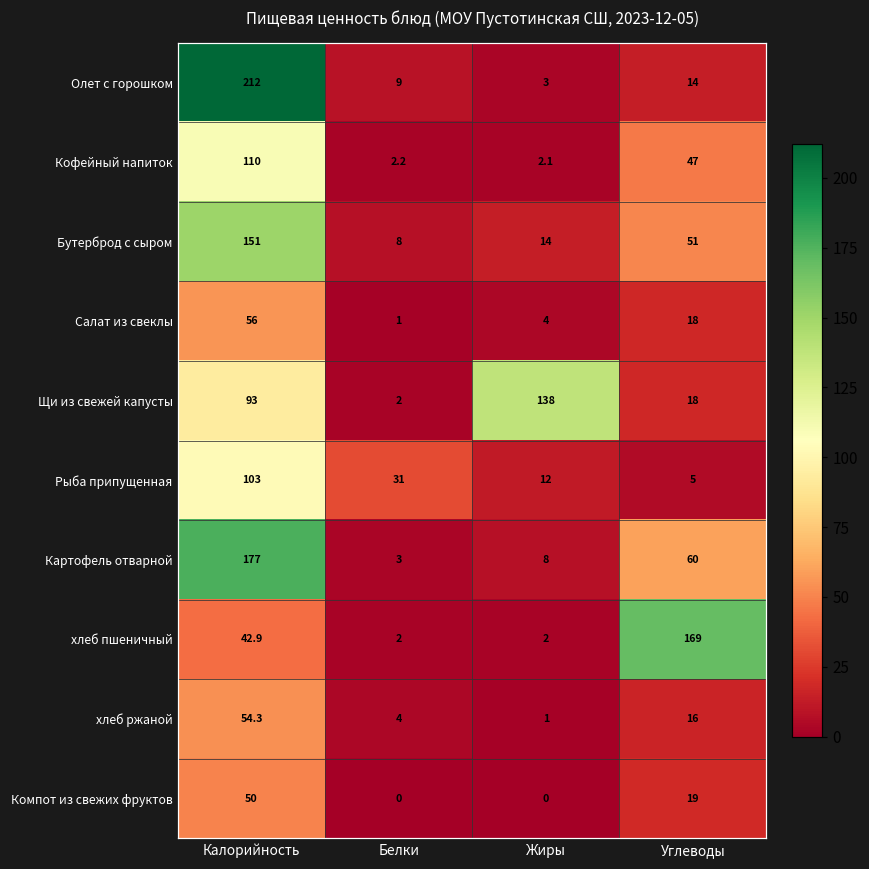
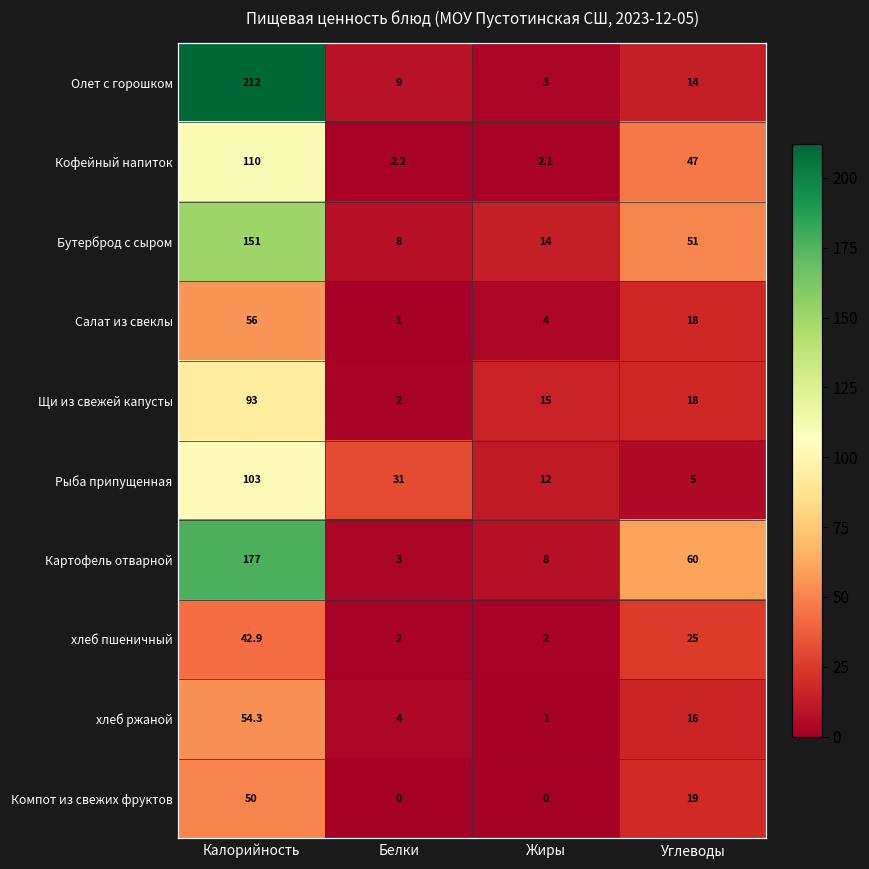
  {
    "Олет с горошком": {
      "Калорийность": 212,
      "Белки": 9,
      "Жиры": 3,
      "Углеводы": 14
    },
    "Кофейный напиток": {
      "Калорийность": 110,
      "Белки": 2.2,
      "Жиры": 2.1,
      "Углеводы": 47
    },
    "Бутерброд с сыром": {
      "Калорийность": 151,
      "Белки": 8,
      "Жиры": 14,
      "Углеводы": 51
    },
    "Салат из свеклы": {
      "Калорийность": 56,
      "Белки": 1,
      "Жиры": 4,
      "Углеводы": 18
    },
    "Щи из свежей капусты": {
      "Калорийность": 93,
      "Белки": 2,
-     "Жиры": 138,
+     "Жиры": 15,
      "Углеводы": 18
    },
    "Рыба припущенная": {
      "Калорийность": 103,
      "Белки": 31,
      "Жиры": 12,
      "Углеводы": 5
    },
    "Картофель отварной": {
      "Калорийность": 177,
      "Белки": 3,
      "Жиры": 8,
      "Углеводы": 60
    },
    "хлеб пшеничный": {
      "Калорийность": 42.9,
      "Белки": 2,
      "Жиры": 2,
-     "Углеводы": 169
+     "Углеводы": 25
    },
    "хлеб ржаной": {
      "Калорийность": 54.3,
      "Белки": 4,
      "Жиры": 1,
      "Углеводы": 16
    },
    "Компот из свежих фруктов": {
      "Калорийность": 50,
      "Белки": 0,
      "Жиры": 0,
      "Углеводы": 19
    }
  }
